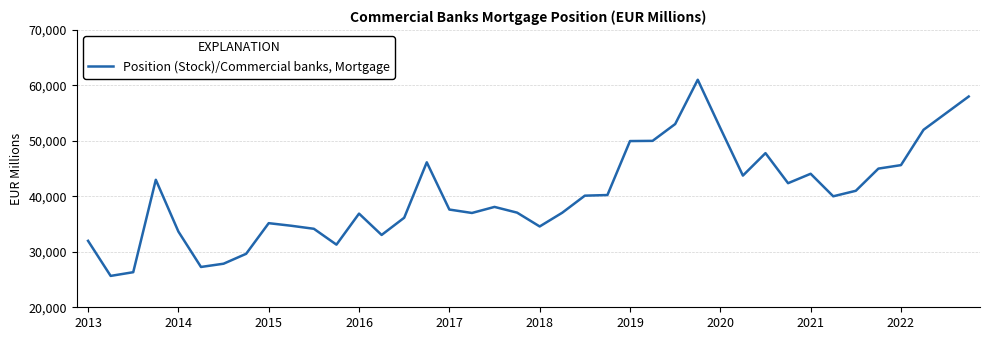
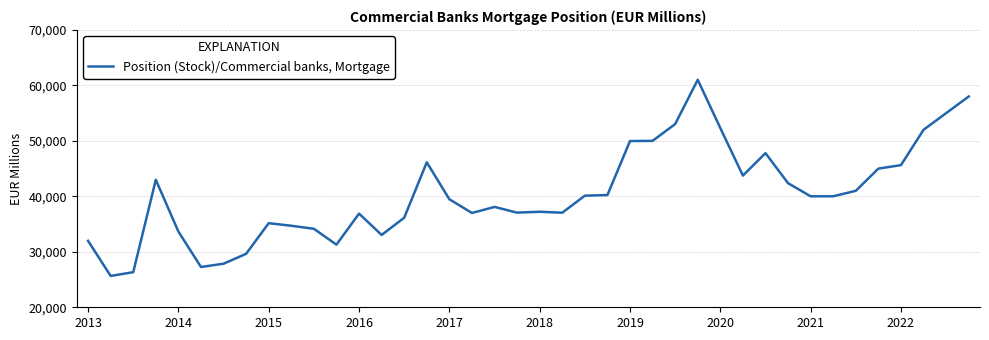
  {
    "2013": "32,000",
    "2014": "34,000",
    "2015": "35,000",
    "2016": "37,000",
-   "2017": "38,000",
-   "2018": "35,000",
+   "2017": "39,000",
+   "2018": "37,000",
    "2019": "50,000",
    "2020": "52,000",
-   "2021": "44,000",
+   "2021": "40,000",
    "2022": "46,000"
  }
